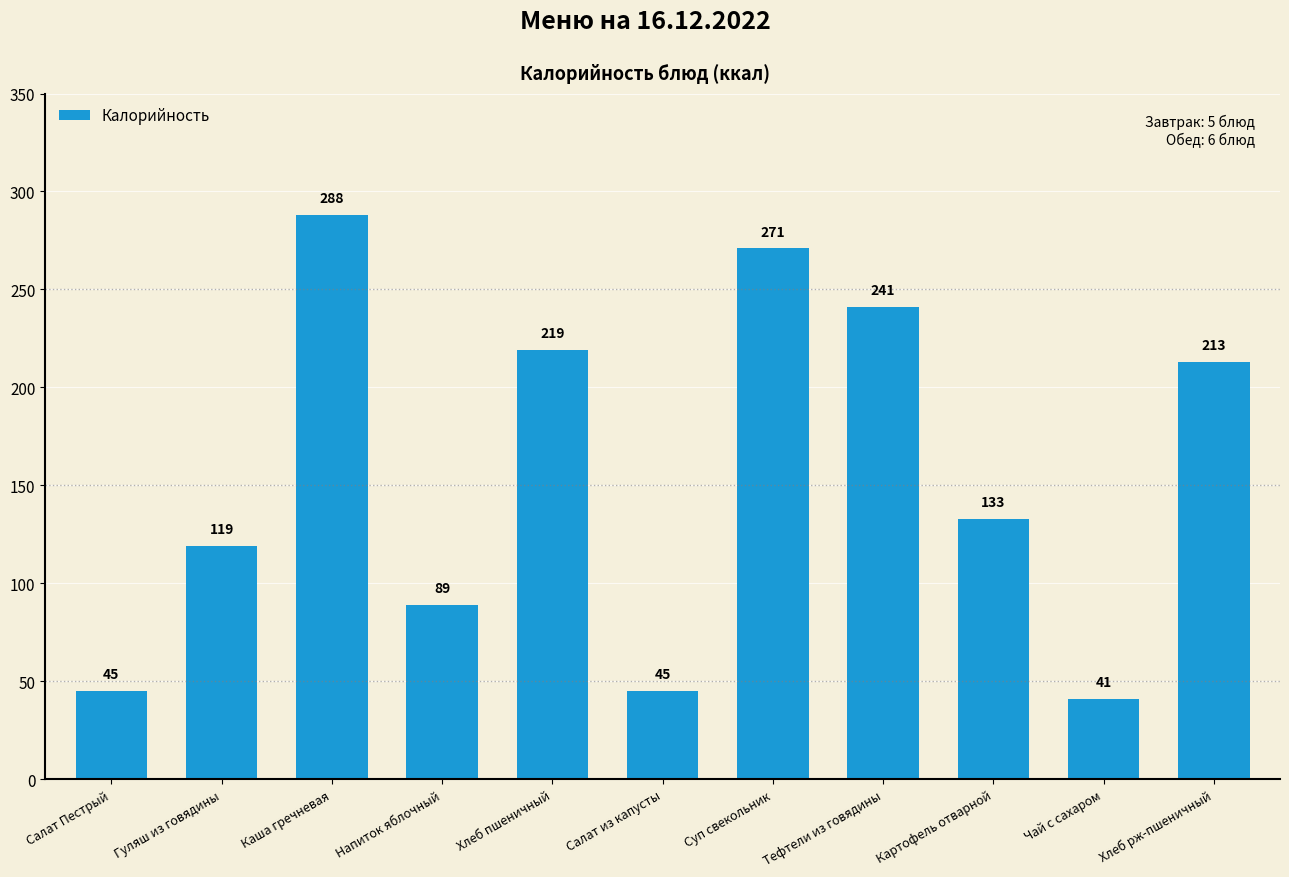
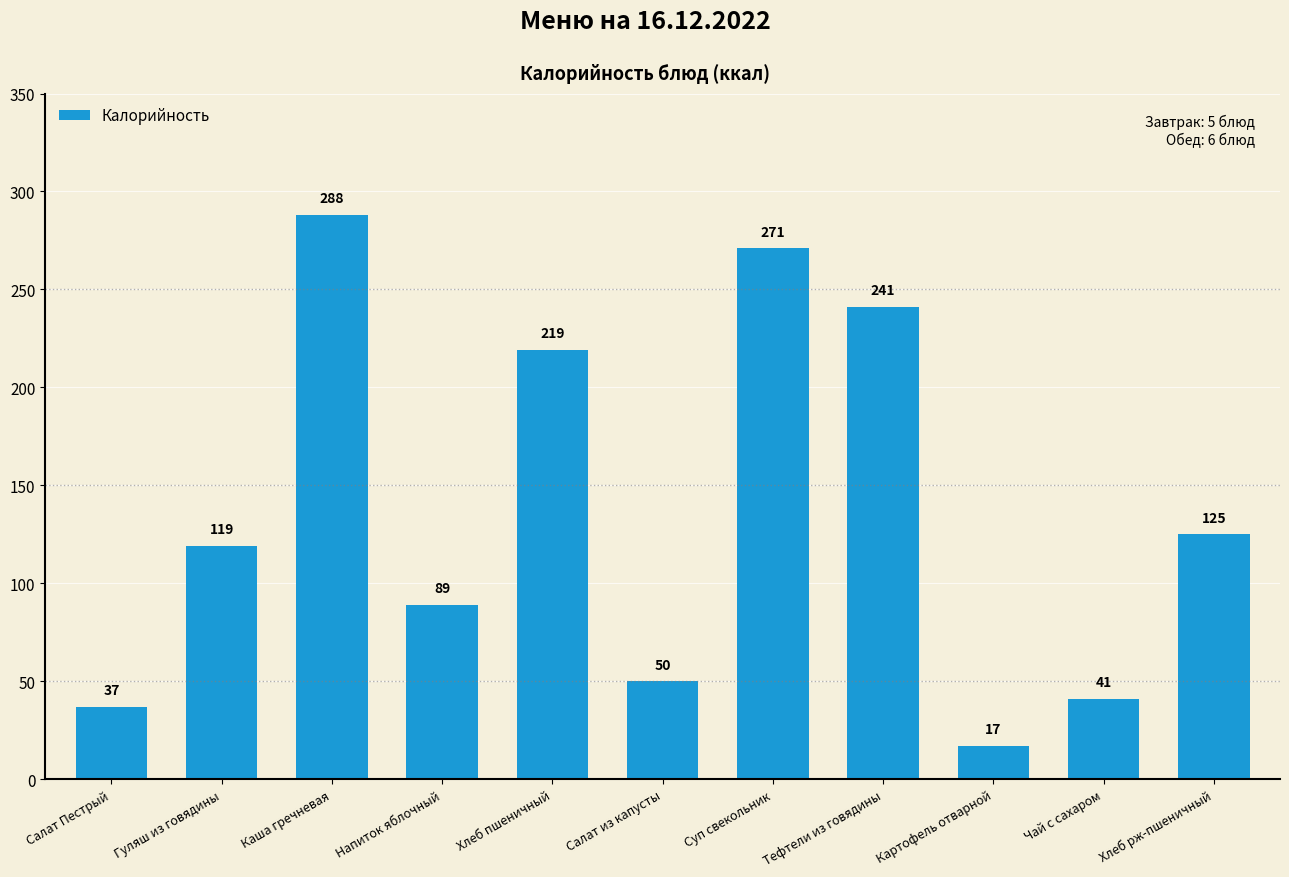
  {
-   "Салат Пестрый": 45,
+   "Салат Пестрый": 37,
    "Гуляш из говядины": 119,
    "Каша гречневая": 288,
    "Напиток яблочный": 89,
    "Хлеб пшеничный": 219,
-   "Салат из капусты": 45,
+   "Салат из капусты": 50,
    "Суп свекольник": 271,
    "Тефтели из говядины": 241,
-   "Картофель отварной": 133,
+   "Картофель отварной": 17,
    "Чай с сахаром": 41,
-   "Хлеб рж-пшеничный": 213
+   "Хлеб рж-пшеничный": 125
  }
